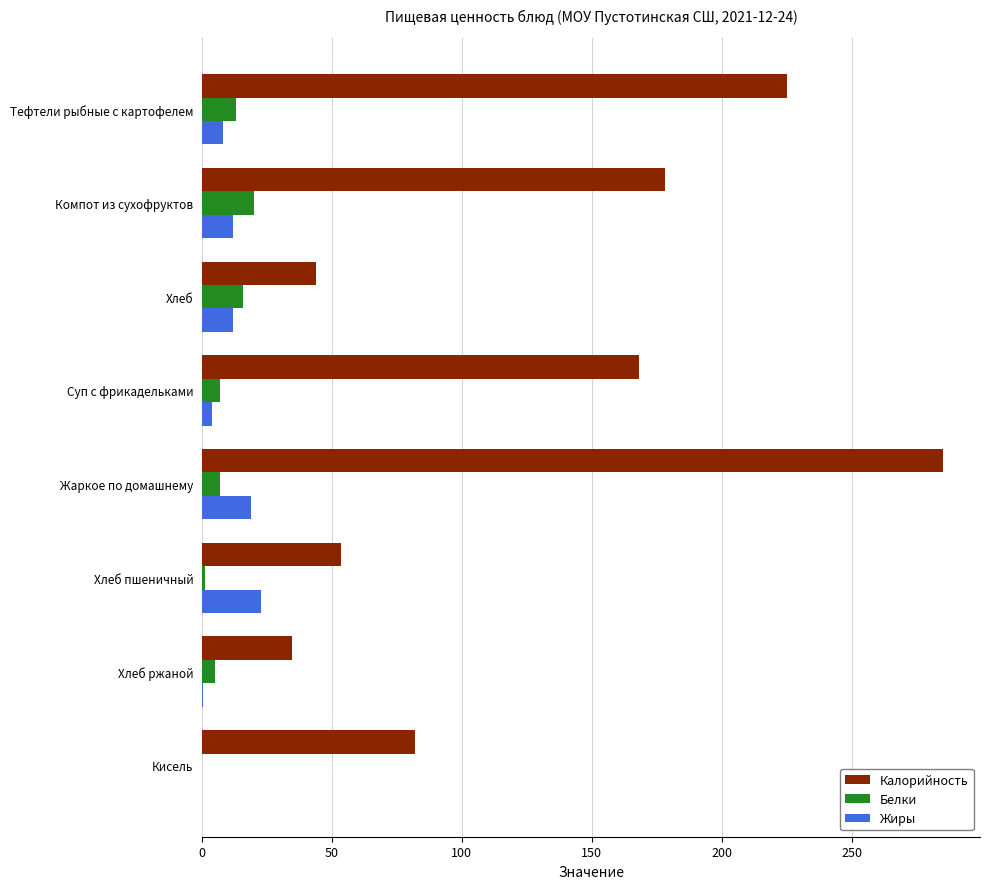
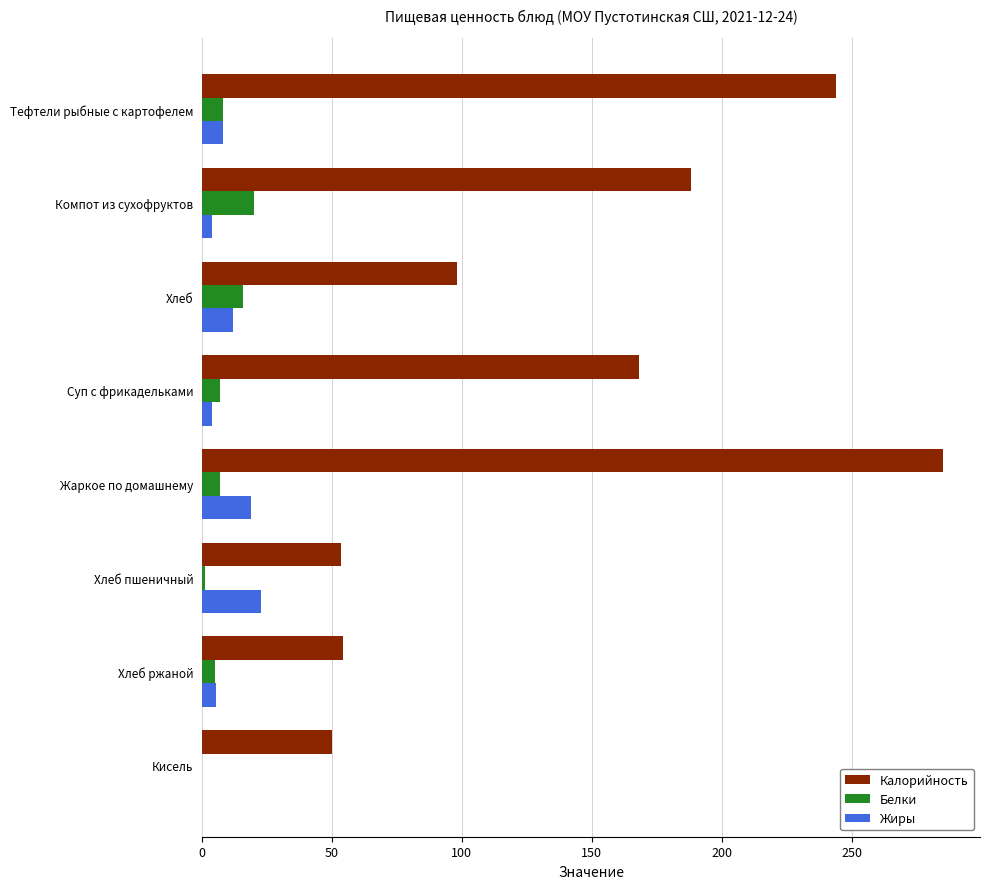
  {
    "Калорийность": {
-     "Тефтели рыбные с картофелем": 225,
-     "Компот из сухофруктов": 178,
-     "Хлеб": 44,
+     "Тефтели рыбные с картофелем": 244,
+     "Компот из сухофруктов": 188,
+     "Хлеб": 98,
      "Суп с фрикадельками": 168,
      "Жаркое по домашнему": 285,
      "Хлеб пшеничный": 53,
-     "Хлеб ржаной": 35,
-     "Кисель": 82
+     "Хлеб ржаной": 54,
+     "Кисель": 50
    },
    "Белки": {
-     "Тефтели рыбные с картофелем": 13,
+     "Тефтели рыбные с картофелем": 8,
      "Компот из сухофруктов": 20,
      "Хлеб": 16,
      "Суп с фрикадельками": 7,
      "Жаркое по домашнему": 7,
      "Хлеб пшеничный": 1,
      "Хлеб ржаной": 5,
      "Кисель": 0
    },
    "Жиры": {
      "Тефтели рыбные с картофелем": 8,
-     "Компот из сухофруктов": 12,
+     "Компот из сухофруктов": 4,
      "Хлеб": 12,
      "Суп с фрикадельками": 4,
      "Жаркое по домашнему": 19,
      "Хлеб пшеничный": 23,
-     "Хлеб ржаной": 0,
+     "Хлеб ржаной": 5,
      "Кисель": 0
    }
  }
